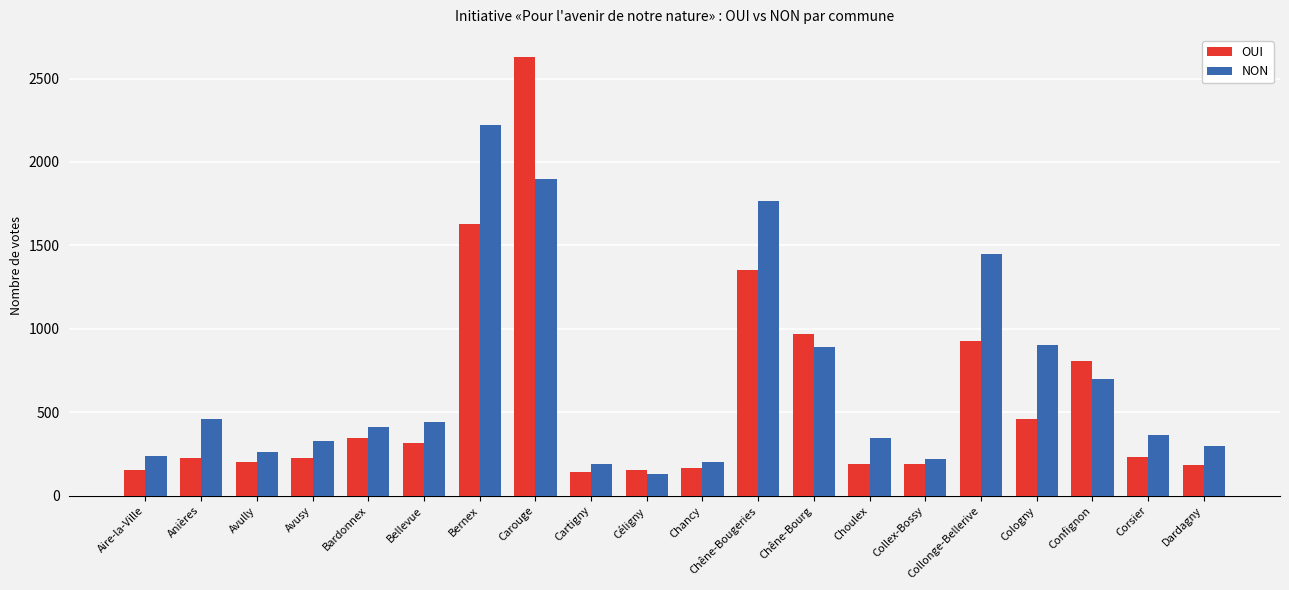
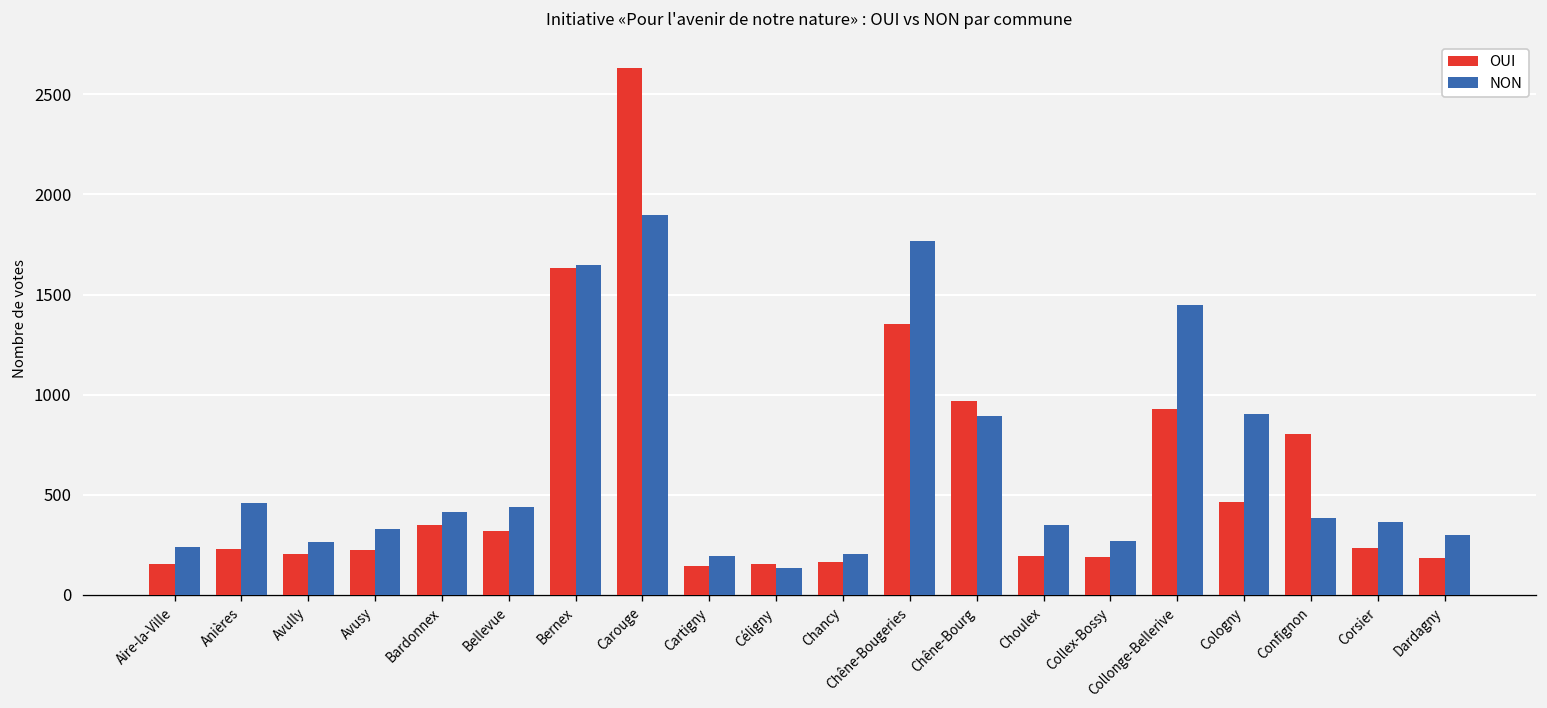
  {
    "OUI": {
      "Aire-la-Ville": 150,
      "Anières": 230,
      "Avully": 200,
      "Avusy": 230,
      "Bardonnex": 350,
      "Bellevue": 320,
      "Bernex": 1630,
      "Carouge": 2630,
      "Cartigny": 140,
      "Céligny": 160,
      "Chancy": 160,
      "Chêne-Bougeries": 1350,
      "Chêne-Bourg": 970,
      "Choulex": 190,
      "Collex-Bossy": 190,
      "Collonge-Bellerive": 930,
      "Cologny": 460,
      "Confignon": 810,
      "Corsier": 230,
      "Dardagny": 190
    },
    "NON": {
      "Aire-la-Ville": 240,
      "Anières": 460,
      "Avully": 260,
      "Avusy": 330,
      "Bardonnex": 420,
      "Bellevue": 440,
-     "Bernex": 2220,
+     "Bernex": 1650,
      "Carouge": 1900,
      "Cartigny": 190,
      "Céligny": 130,
      "Chancy": 200,
      "Chêne-Bougeries": 1770,
      "Chêne-Bourg": 890,
      "Choulex": 350,
-     "Collex-Bossy": 220,
+     "Collex-Bossy": 270,
      "Collonge-Bellerive": 1450,
      "Cologny": 900,
-     "Confignon": 700,
+     "Confignon": 380,
      "Corsier": 370,
      "Dardagny": 300
    }
  }
